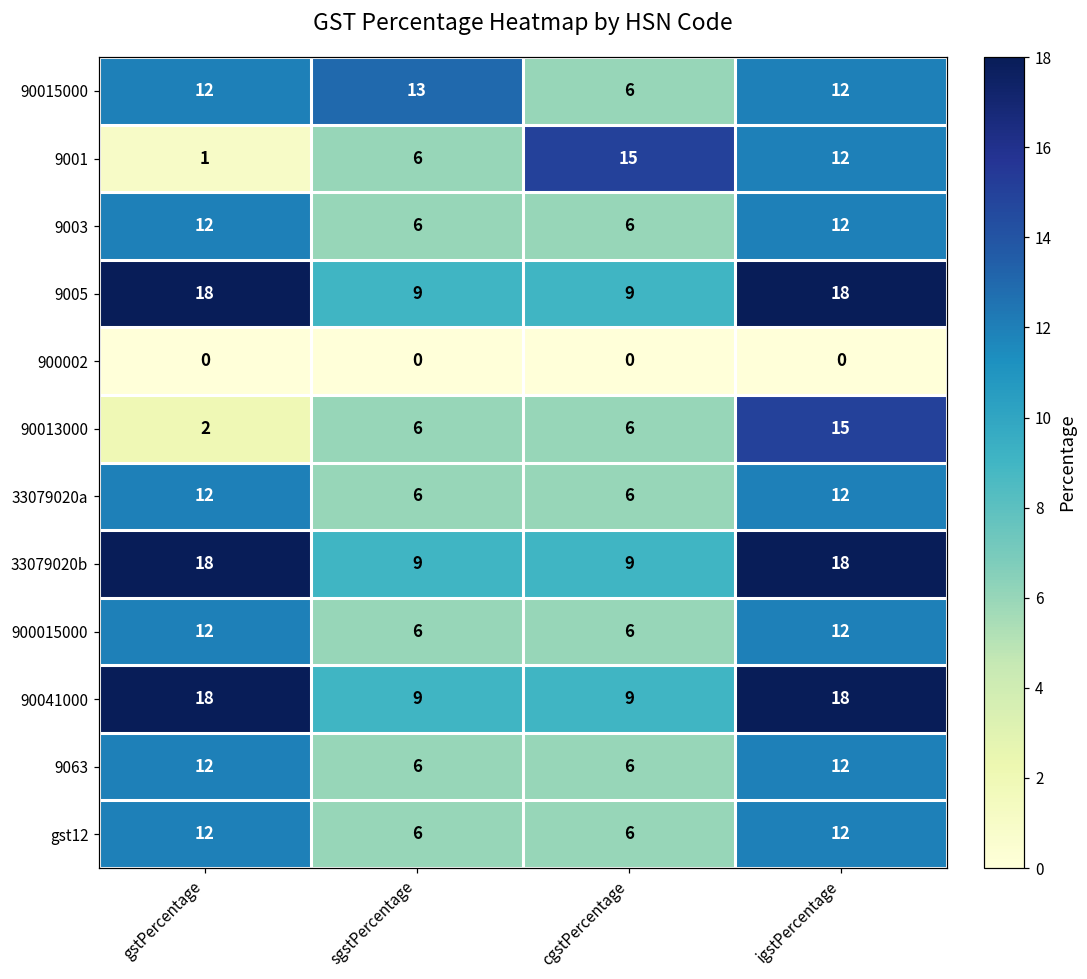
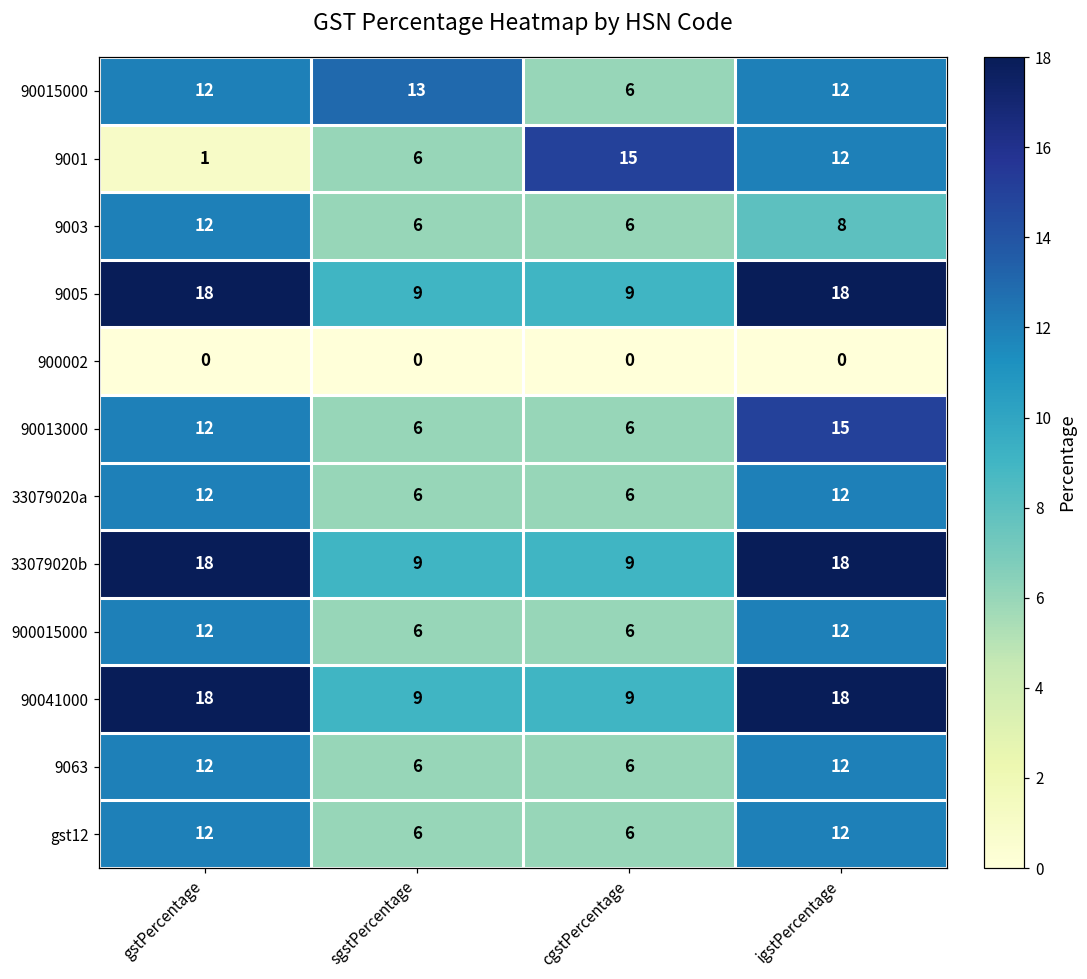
  {
    "90015000": {
      "gstPercentage": 12,
      "sgstPercentage": 13,
      "cgstPercentage": 6,
      "igstPercentage": 12
    },
    "9001": {
      "gstPercentage": 1,
      "sgstPercentage": 6,
      "cgstPercentage": 15,
      "igstPercentage": 12
    },
    "9003": {
      "gstPercentage": 12,
      "sgstPercentage": 6,
      "cgstPercentage": 6,
-     "igstPercentage": 12
+     "igstPercentage": 8
    },
    "9005": {
      "gstPercentage": 18,
      "sgstPercentage": 9,
      "cgstPercentage": 9,
      "igstPercentage": 18
    },
    "900002": {
      "gstPercentage": 0,
      "sgstPercentage": 0,
      "cgstPercentage": 0,
      "igstPercentage": 0
    },
    "90013000": {
-     "gstPercentage": 2,
+     "gstPercentage": 12,
      "sgstPercentage": 6,
      "cgstPercentage": 6,
      "igstPercentage": 15
    },
    "33079020a": {
      "gstPercentage": 12,
      "sgstPercentage": 6,
      "cgstPercentage": 6,
      "igstPercentage": 12
    },
    "33079020b": {
      "gstPercentage": 18,
      "sgstPercentage": 9,
      "cgstPercentage": 9,
      "igstPercentage": 18
    },
    "900015000": {
      "gstPercentage": 12,
      "sgstPercentage": 6,
      "cgstPercentage": 6,
      "igstPercentage": 12
    },
    "90041000": {
      "gstPercentage": 18,
      "sgstPercentage": 9,
      "cgstPercentage": 9,
      "igstPercentage": 18
    },
    "9063": {
      "gstPercentage": 12,
      "sgstPercentage": 6,
      "cgstPercentage": 6,
      "igstPercentage": 12
    },
    "gst12": {
      "gstPercentage": 12,
      "sgstPercentage": 6,
      "cgstPercentage": 6,
      "igstPercentage": 12
    }
  }
